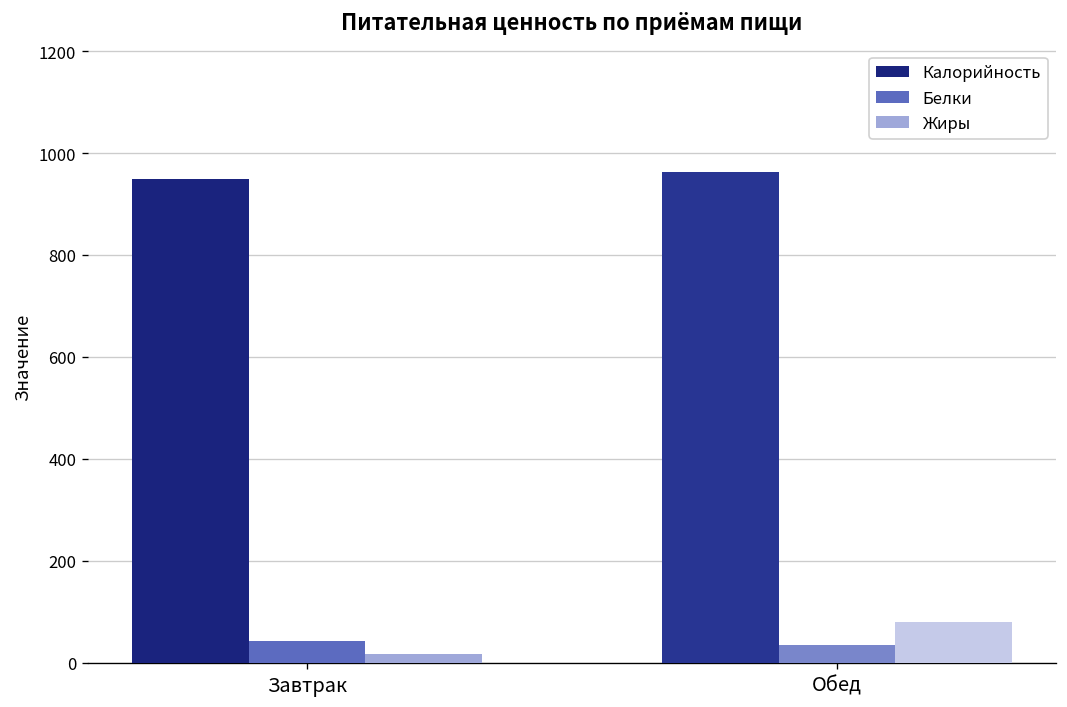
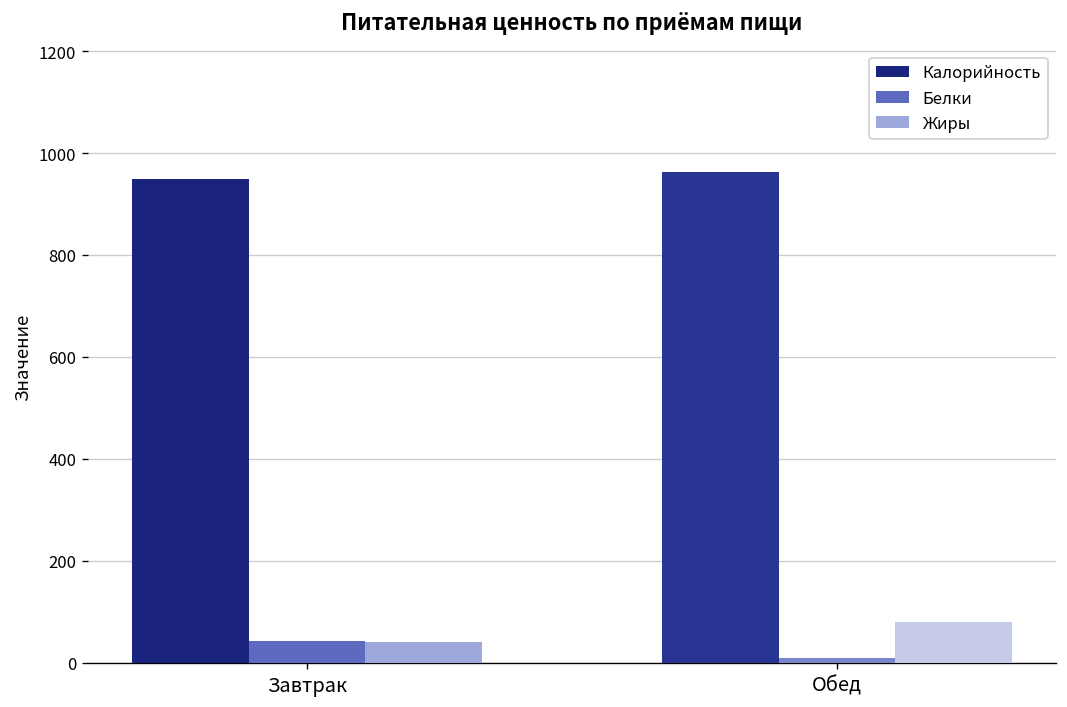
  {
    "Калорийность": {
      "Завтрак": 950,
      "Обед": 960
    },
    "Белки": {
      "Завтрак": 40,
-     "Обед": 40
+     "Обед": 10
    },
    "Жиры": {
-     "Завтрак": 20,
+     "Завтрак": 40,
      "Обед": 80
    }
  }
